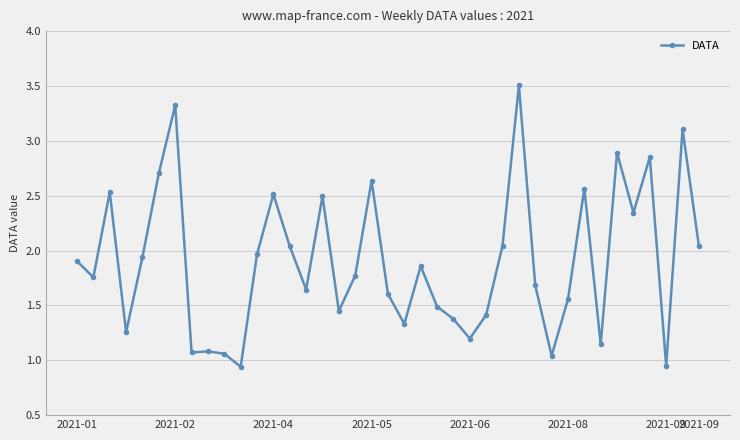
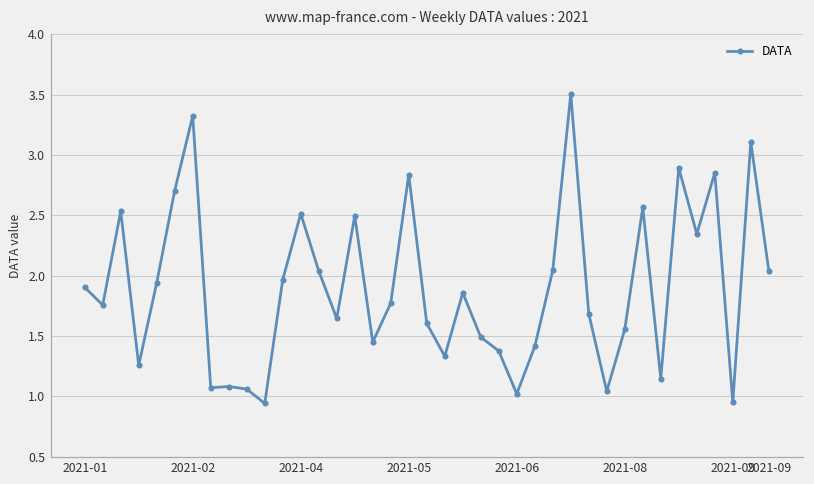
  {
    "2021-01": 1.90,
    "2021-02": 3.32,
    "2021-04": 2.51,
-   "2021-05": 2.64,
-   "2021-06": 1.20,
+   "2021-05": 2.84,
+   "2021-06": 1.02,
    "2021-08": 1.56
  }
